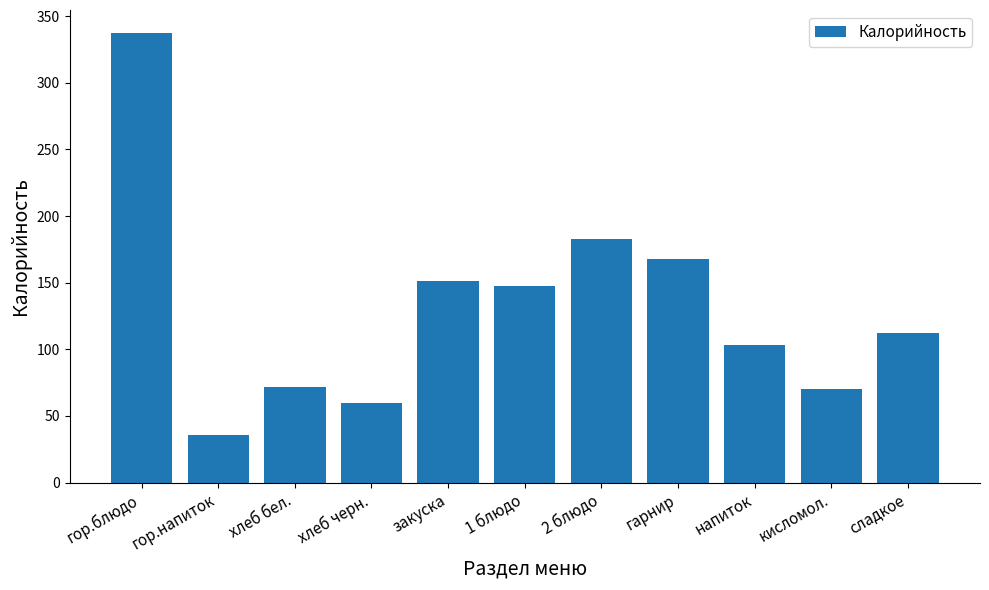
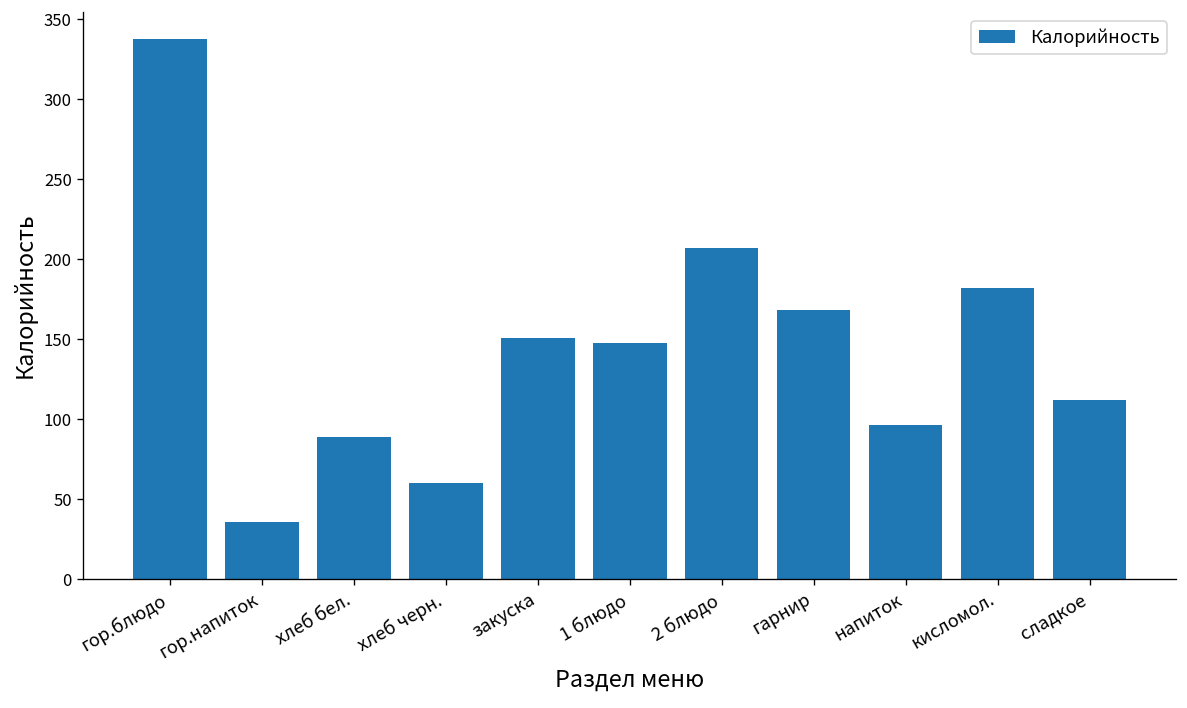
  {
    "гор.блюдо": 338,
    "гор.напиток": 36,
-   "хлеб бел.": 72,
+   "хлеб бел.": 89,
    "хлеб черн.": 60,
    "закуска": 151,
    "1 блюдо": 148,
-   "2 блюдо": 183,
+   "2 блюдо": 207,
    "гарнир": 168,
-   "напиток": 104,
-   "кисломол.": 70,
+   "напиток": 96,
+   "кисломол.": 182,
    "сладкое": 112
  }
